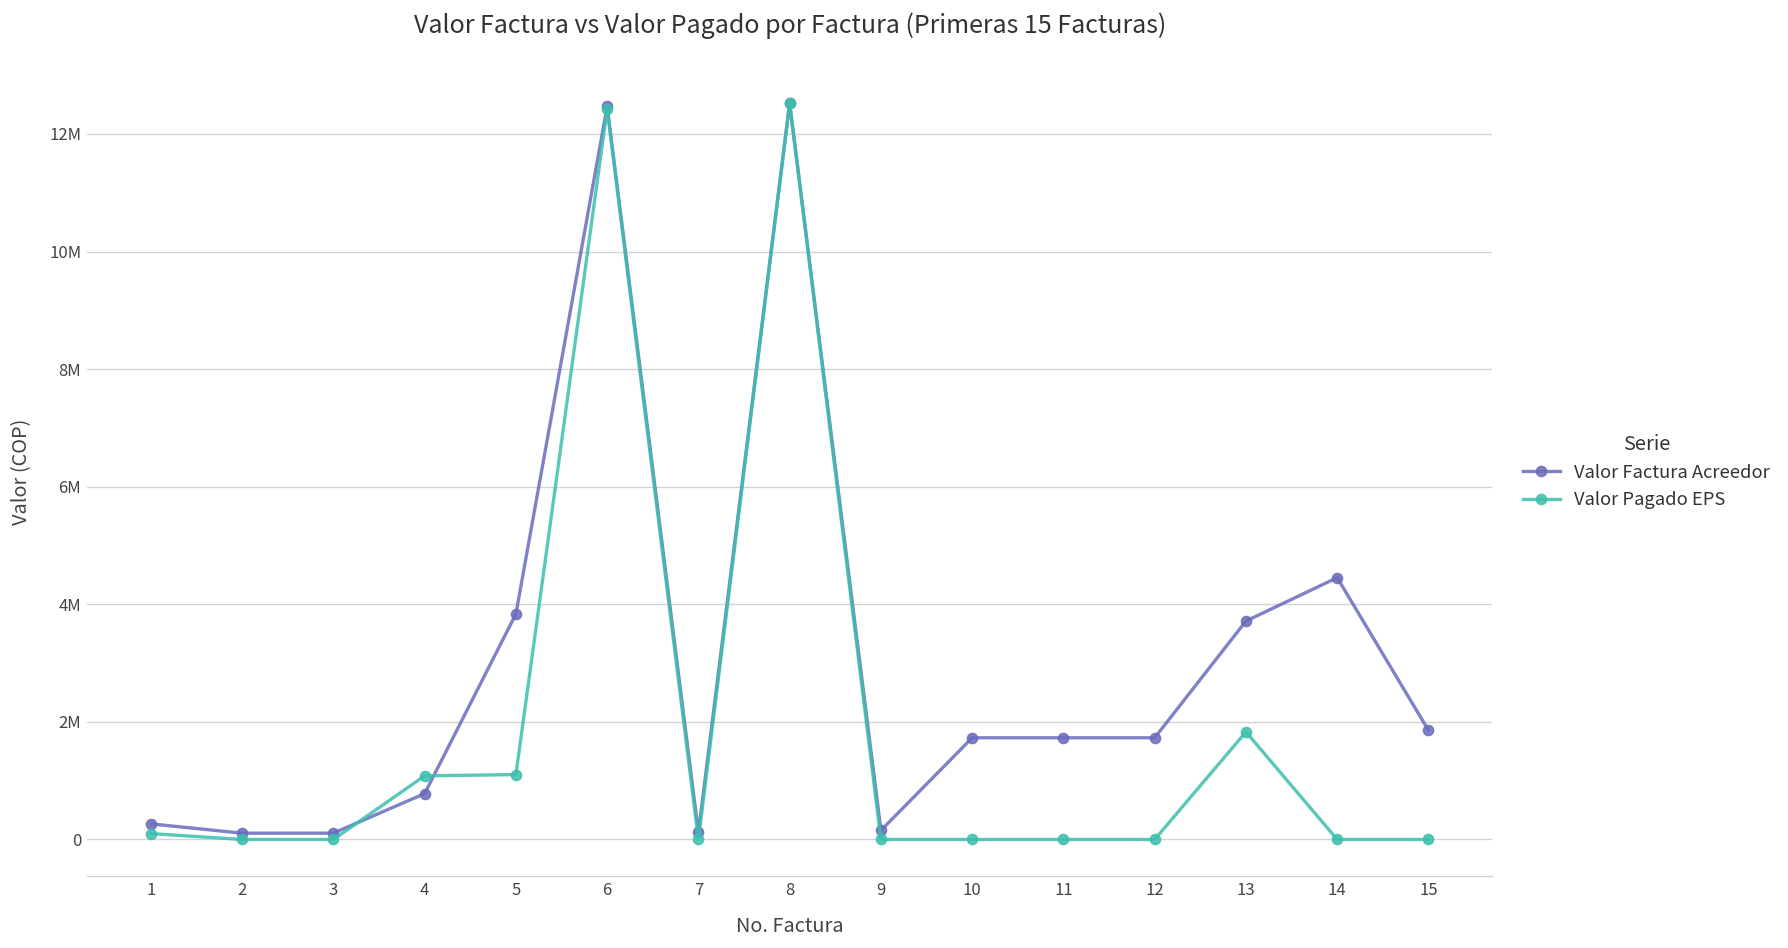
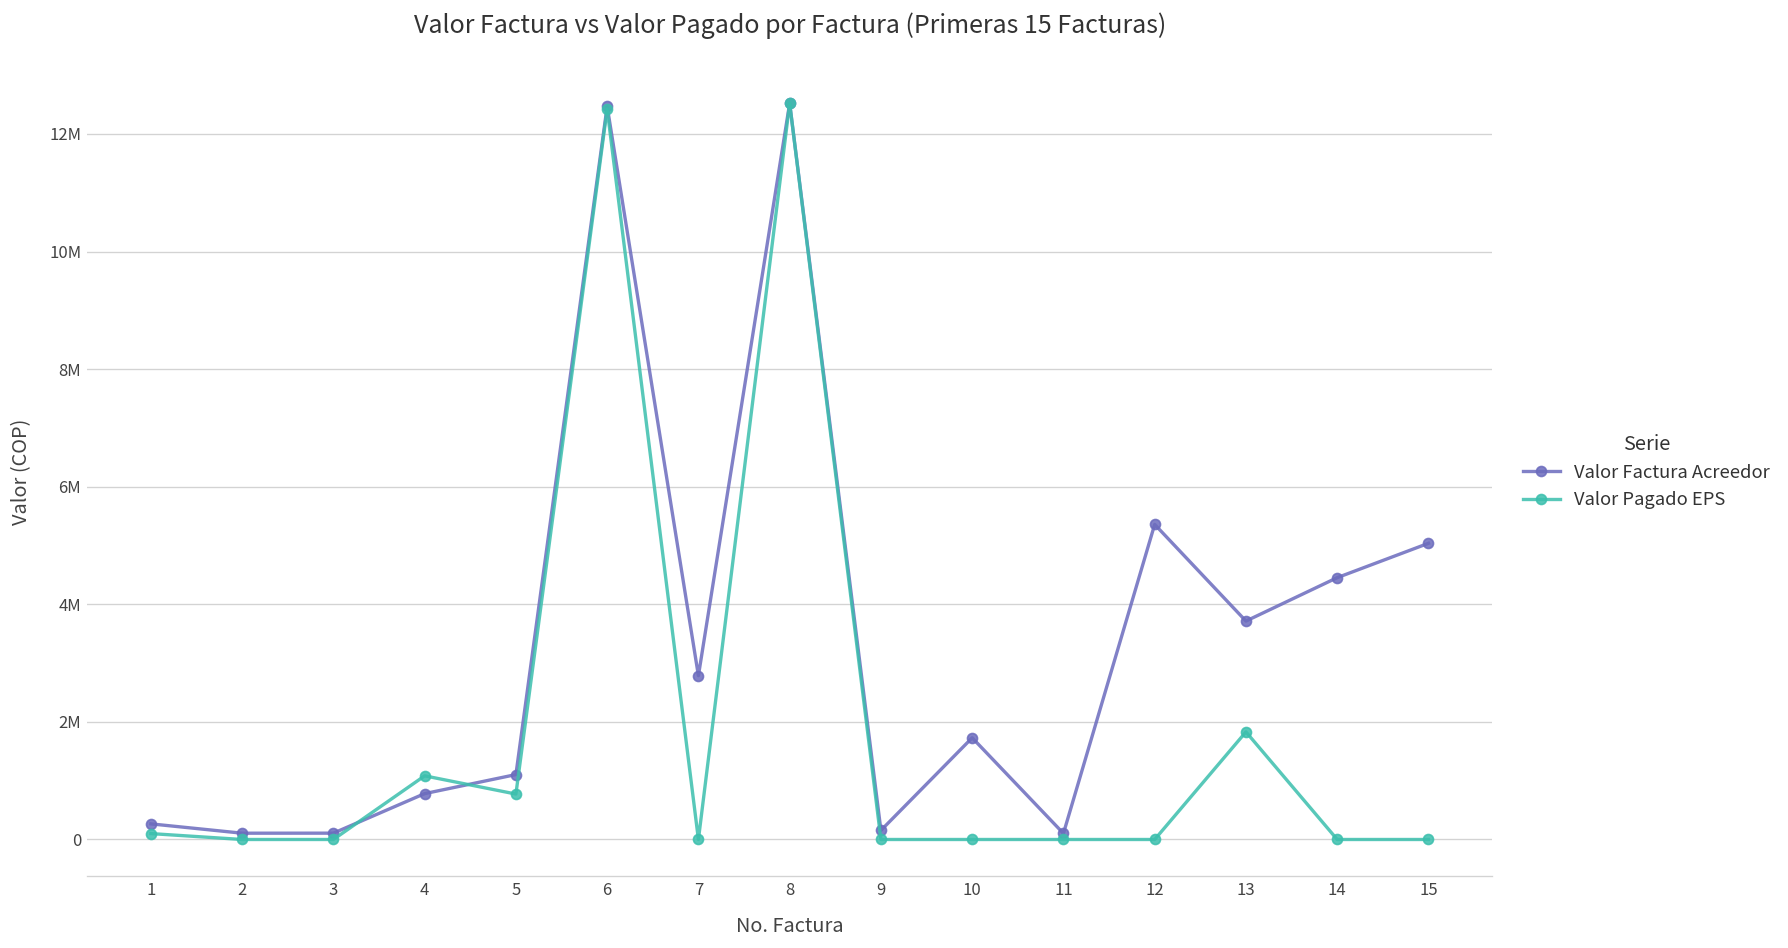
  {
    "Valor Factura Acreedor": {
      "1": 300000,
      "2": 100000,
      "3": 100000,
      "4": 800000,
-     "5": 3800000,
-     "7": 100000,
+     "5": 1100000,
+     "7": 2800000,
      "9": 200000,
      "10": 1700000,
-     "11": 1700000,
-     "12": 1700000,
+     "11": 100000,
+     "12": 5400000,
      "13": 3700000,
      "14": 4500000,
-     "15": 1900000
+     "15": 5000000
    },
    "Valor Pagado EPS": {
      "1": 100000,
      "2": 0,
      "3": 0,
      "4": 1100000,
-     "5": 1100000,
+     "5": 800000,
      "7": 0,
      "9": 0,
      "10": 0,
      "11": 0,
      "12": 0,
      "13": 1800000,
      "14": 0,
      "15": 0
    }
  }
